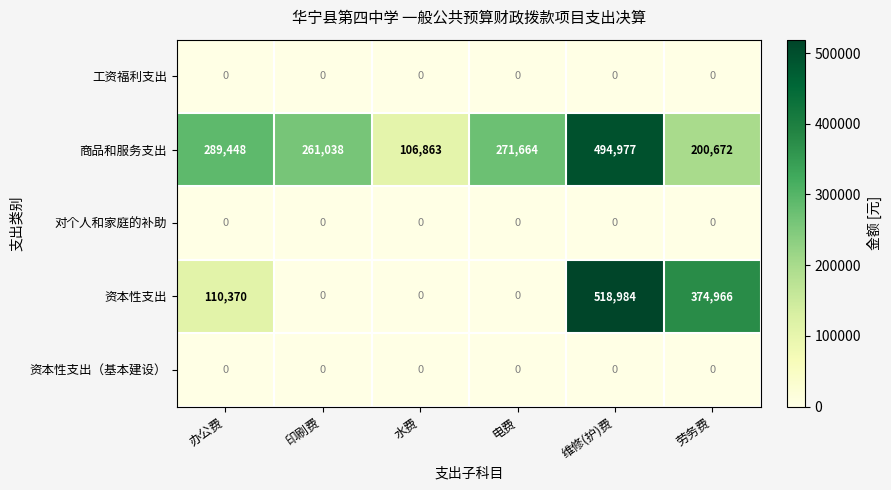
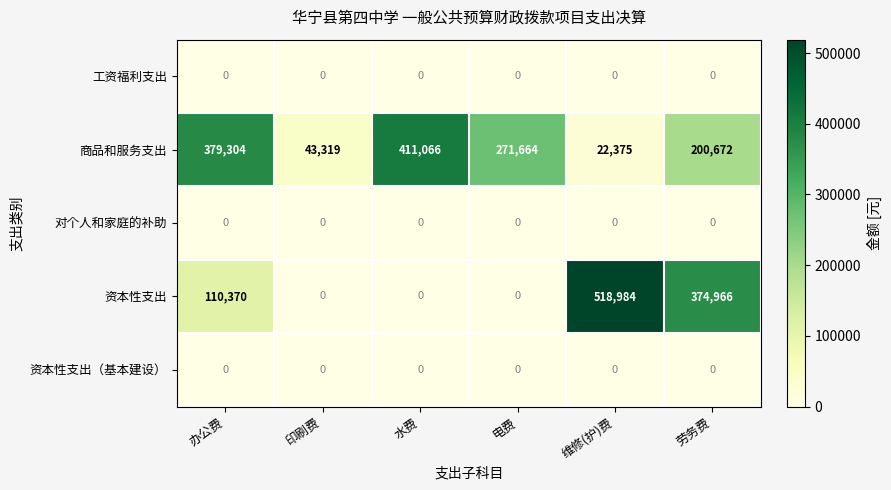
  {
    "工资福利支出": {
      "办公费": "0",
      "印刷费": "0",
      "水费": "0",
      "电费": "0",
      "维修(护)费": "0",
      "劳务费": "0"
    },
    "商品和服务支出": {
-     "办公费": "289,448",
-     "印刷费": "261,038",
-     "水费": "106,863",
+     "办公费": "379,304",
+     "印刷费": "43,319",
+     "水费": "411,066",
      "电费": "271,664",
-     "维修(护)费": "494,977",
+     "维修(护)费": "22,375",
      "劳务费": "200,672"
    },
    "对个人和家庭的补助": {
      "办公费": "0",
      "印刷费": "0",
      "水费": "0",
      "电费": "0",
      "维修(护)费": "0",
      "劳务费": "0"
    },
    "资本性支出": {
      "办公费": "110,370",
      "印刷费": "0",
      "水费": "0",
      "电费": "0",
      "维修(护)费": "518,984",
      "劳务费": "374,966"
    },
    "资本性支出（基本建设）": {
      "办公费": "0",
      "印刷费": "0",
      "水费": "0",
      "电费": "0",
      "维修(护)费": "0",
      "劳务费": "0"
    }
  }
